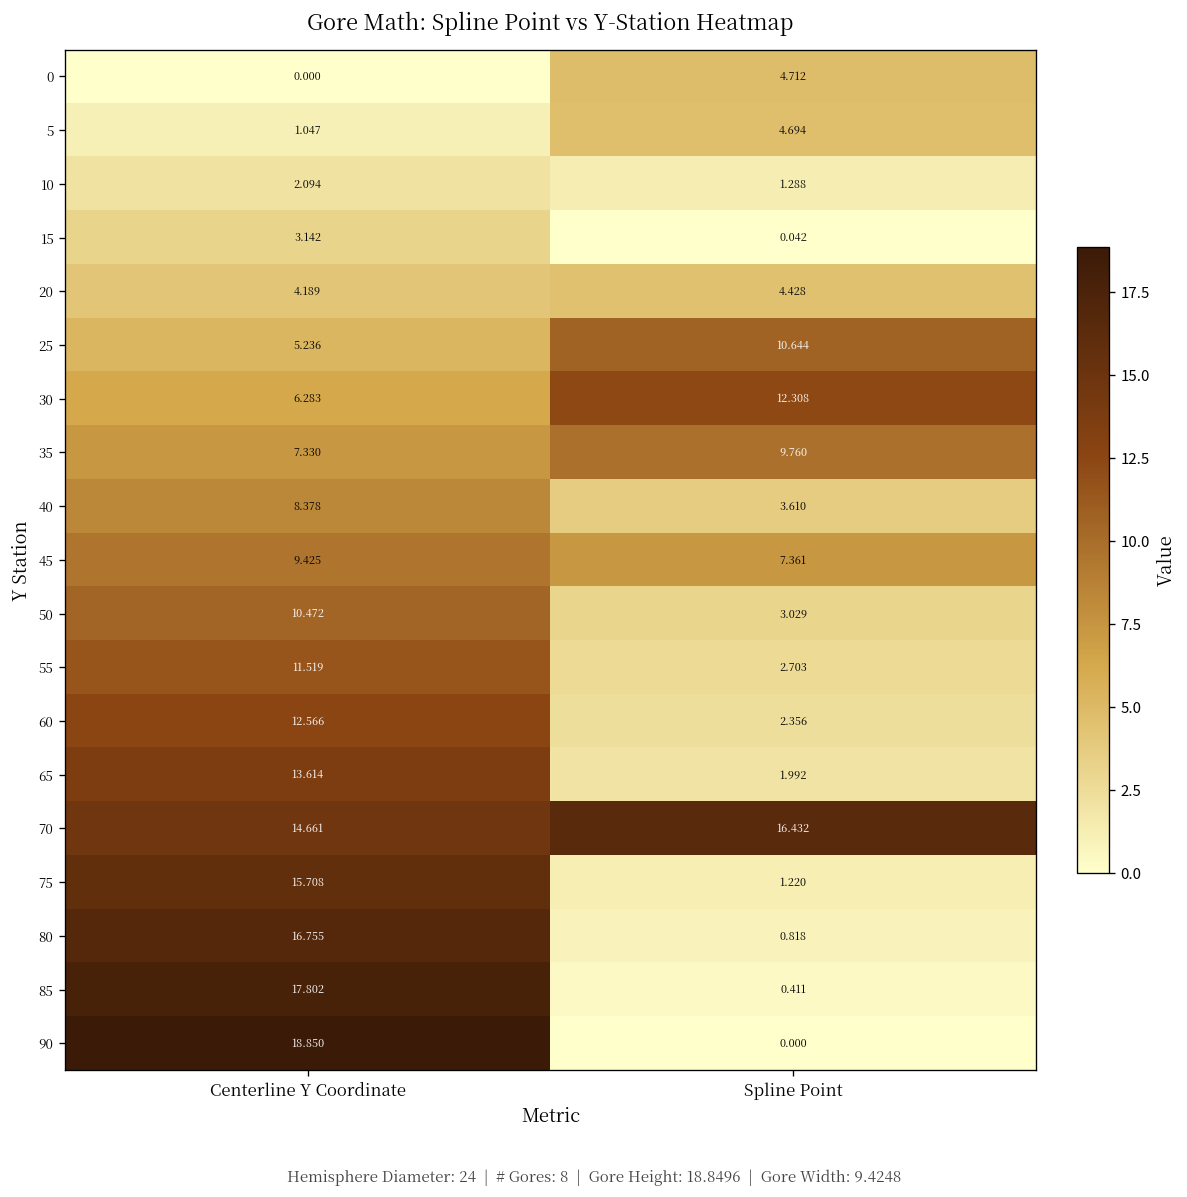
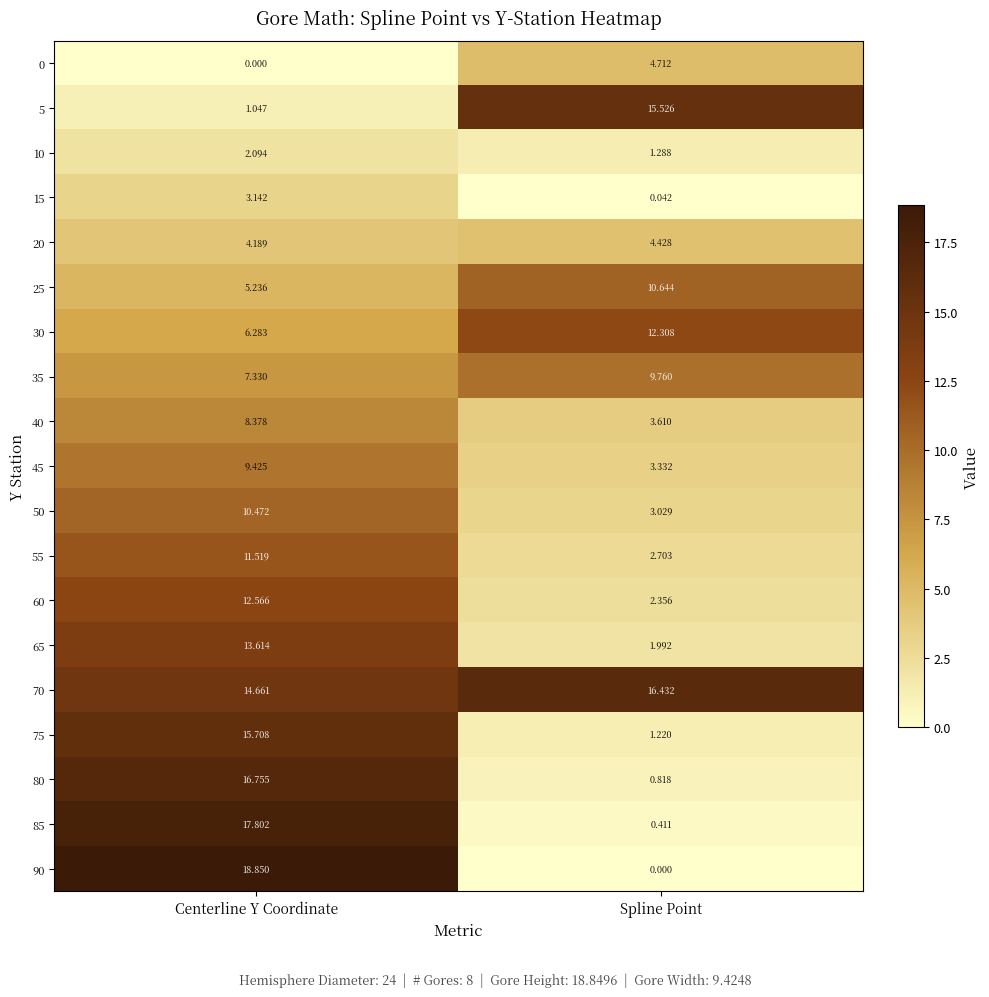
  {
    "0": {
      "Centerline Y Coordinate": 0.000,
      "Spline Point": 4.712
    },
    "5": {
      "Centerline Y Coordinate": 1.047,
-     "Spline Point": 4.694
+     "Spline Point": 15.526
    },
    "10": {
      "Centerline Y Coordinate": 2.094,
      "Spline Point": 1.288
    },
    "15": {
      "Centerline Y Coordinate": 3.142,
      "Spline Point": 0.042
    },
    "20": {
      "Centerline Y Coordinate": 4.189,
      "Spline Point": 4.428
    },
    "25": {
      "Centerline Y Coordinate": 5.236,
      "Spline Point": 10.644
    },
    "30": {
      "Centerline Y Coordinate": 6.283,
      "Spline Point": 12.308
    },
    "35": {
      "Centerline Y Coordinate": 7.330,
      "Spline Point": 9.760
    },
    "40": {
      "Centerline Y Coordinate": 8.378,
      "Spline Point": 3.610
    },
    "45": {
      "Centerline Y Coordinate": 9.425,
-     "Spline Point": 7.361
+     "Spline Point": 3.332
    },
    "50": {
      "Centerline Y Coordinate": 10.472,
      "Spline Point": 3.029
    },
    "55": {
      "Centerline Y Coordinate": 11.519,
      "Spline Point": 2.703
    },
    "60": {
      "Centerline Y Coordinate": 12.566,
      "Spline Point": 2.356
    },
    "65": {
      "Centerline Y Coordinate": 13.614,
      "Spline Point": 1.992
    },
    "70": {
      "Centerline Y Coordinate": 14.661,
      "Spline Point": 16.432
    },
    "75": {
      "Centerline Y Coordinate": 15.708,
      "Spline Point": 1.220
    },
    "80": {
      "Centerline Y Coordinate": 16.755,
      "Spline Point": 0.818
    },
    "85": {
      "Centerline Y Coordinate": 17.802,
      "Spline Point": 0.411
    },
    "90": {
      "Centerline Y Coordinate": 18.850,
      "Spline Point": 0.000
    }
  }
